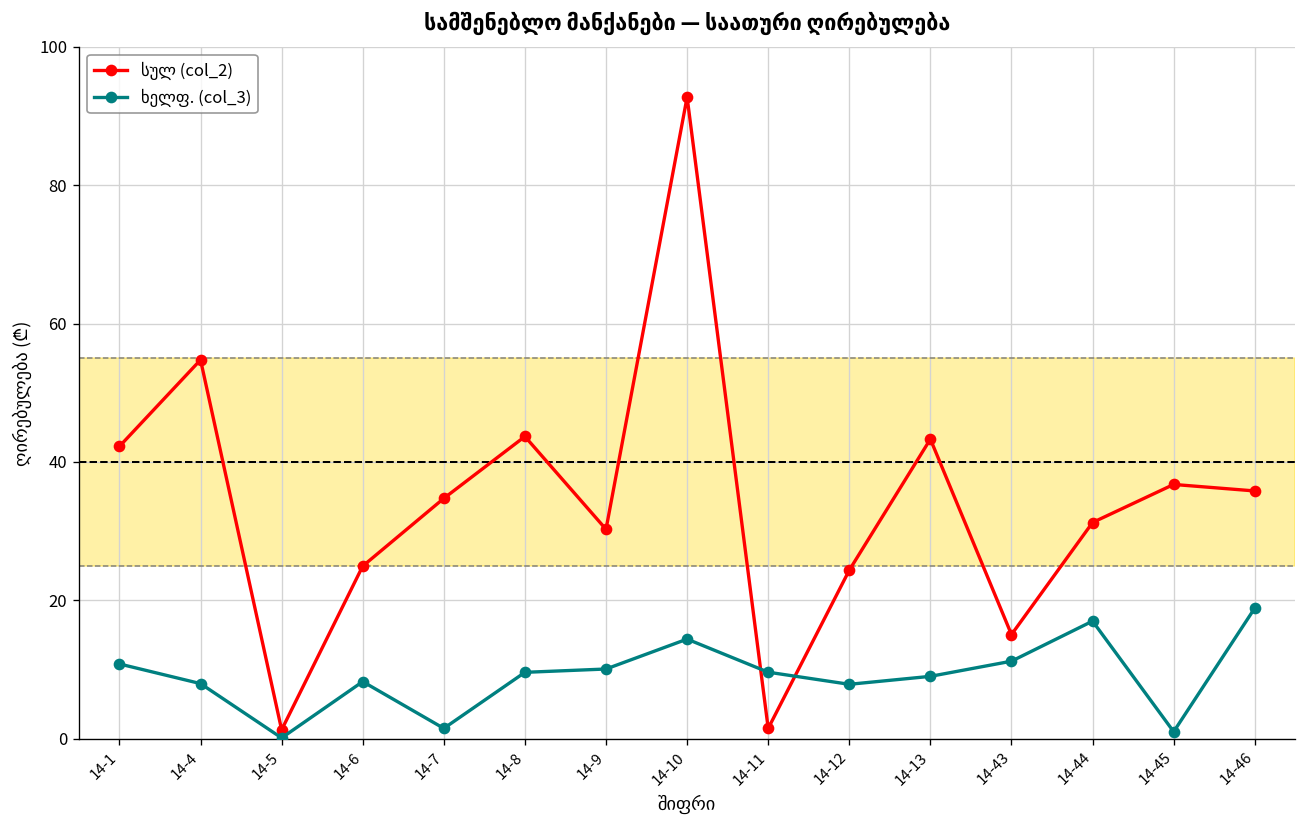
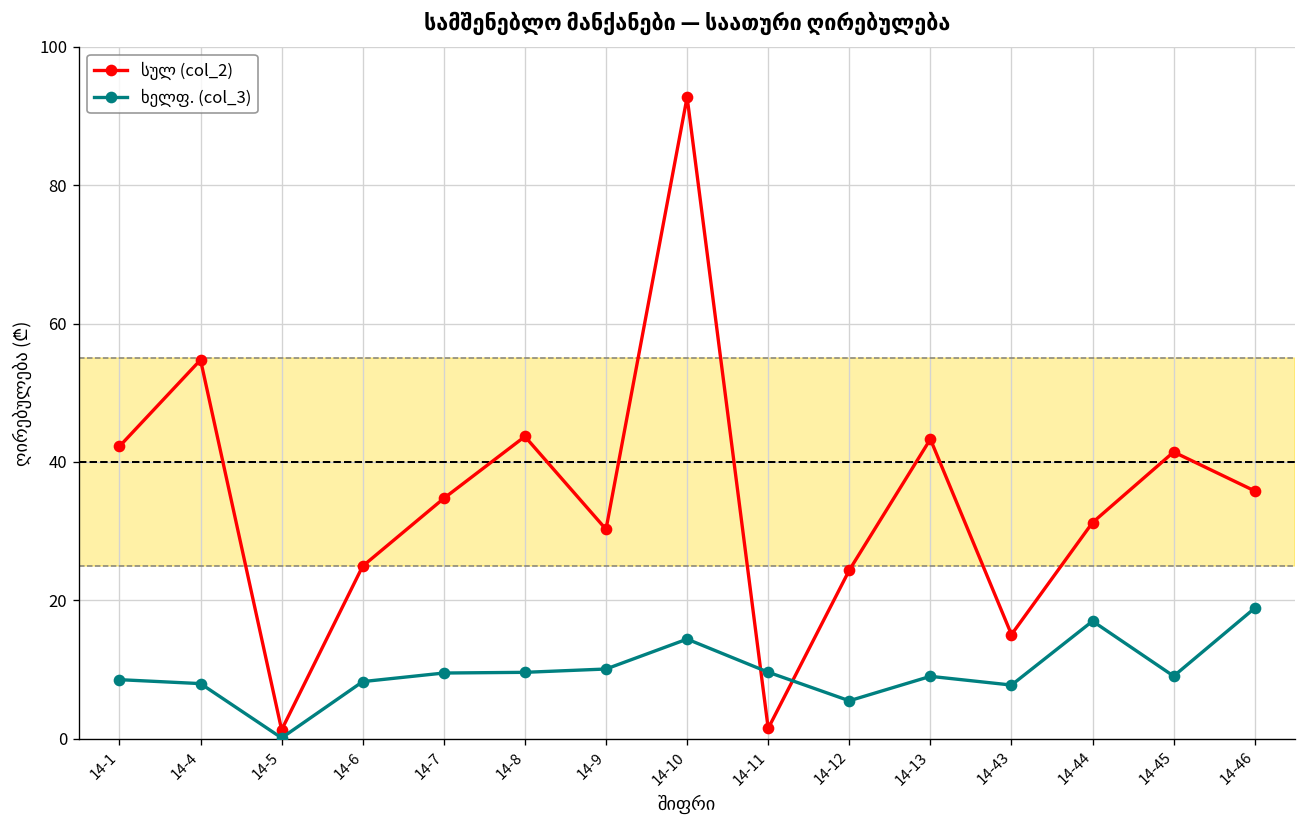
  {
    "სულ (col_2)": {
      "14-1": 42,
      "14-4": 55,
      "14-5": 1,
      "14-6": 25,
      "14-7": 35,
      "14-8": 44,
      "14-9": 30,
      "14-10": 93,
      "14-11": 2,
      "14-12": 24,
      "14-13": 43,
      "14-43": 15,
      "14-44": 31,
-     "14-45": 37,
+     "14-45": 41,
      "14-46": 36
    },
    "ხელფ. (col_3)": {
-     "14-1": 11,
+     "14-1": 9,
      "14-4": 8,
      "14-5": 0,
      "14-6": 8,
-     "14-7": 2,
+     "14-7": 10,
      "14-8": 10,
      "14-9": 10,
      "14-10": 14,
      "14-11": 10,
-     "14-12": 8,
+     "14-12": 5,
      "14-13": 9,
-     "14-43": 11,
+     "14-43": 8,
      "14-44": 17,
-     "14-45": 1,
+     "14-45": 9,
      "14-46": 19
    }
  }
